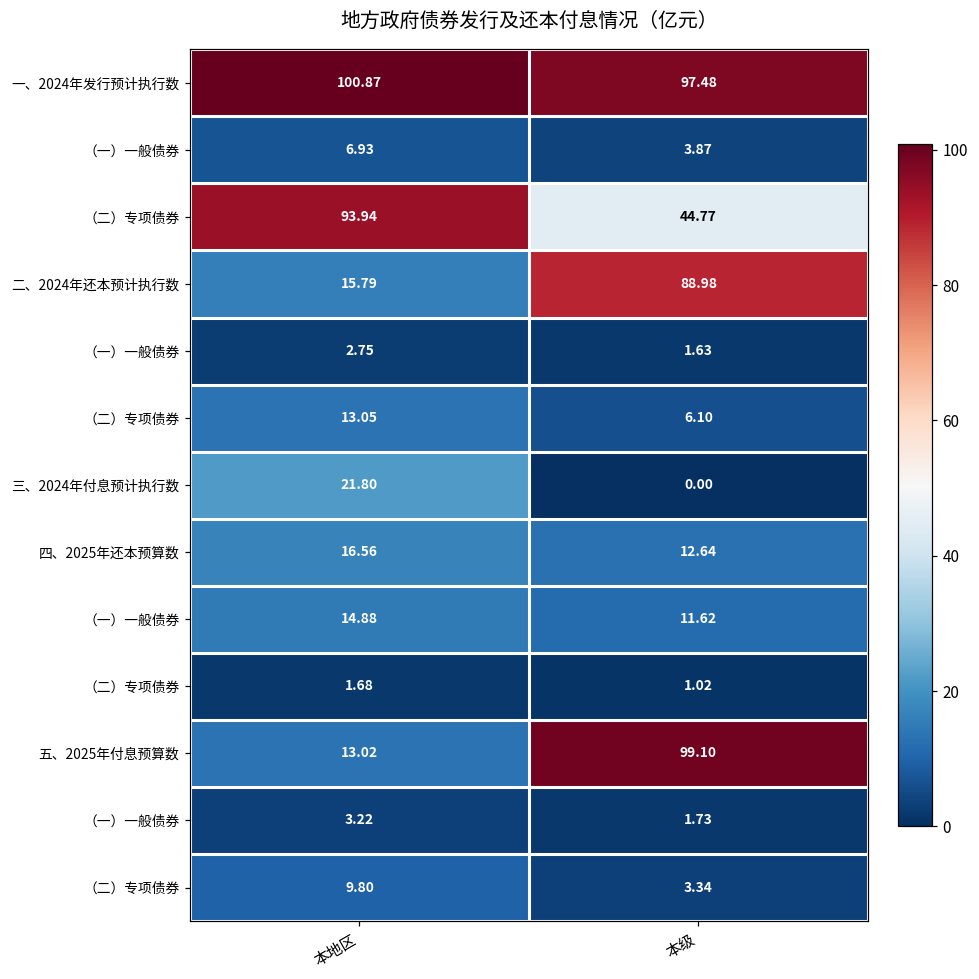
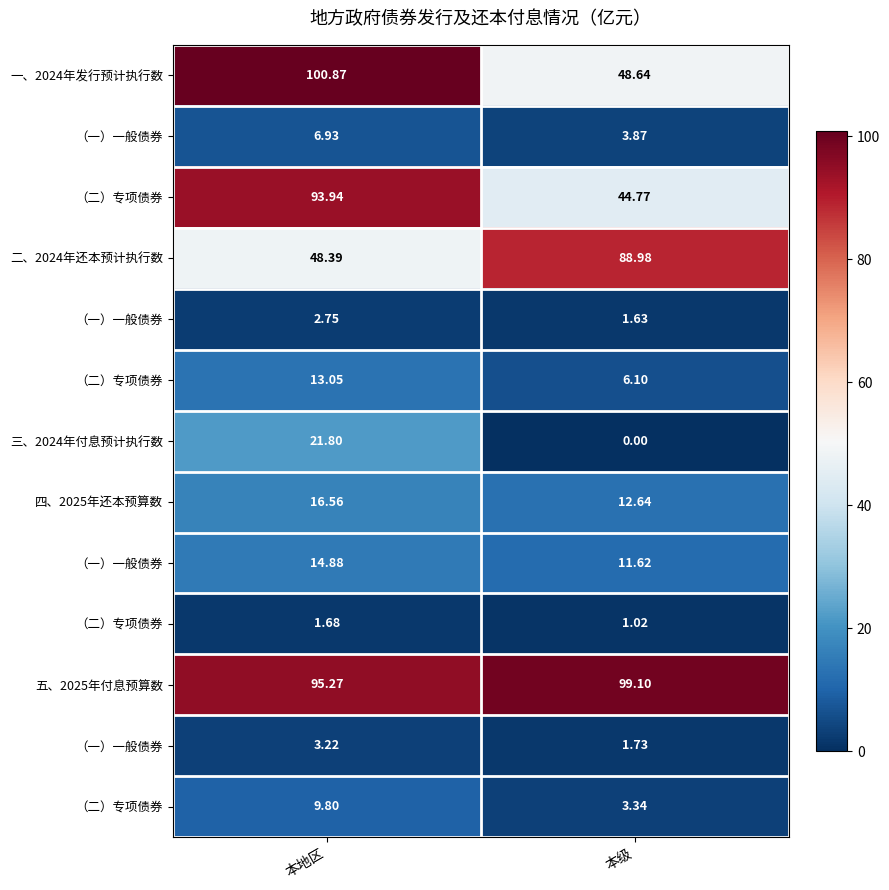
  {
    "一、2024年发行预计执行数": {
      "本地区": 100.87,
-     "本级": 97.48
+     "本级": 48.64
    },
    "二、2024年还本预计执行数": {
-     "本地区": 15.79,
+     "本地区": 48.39,
      "本级": 88.98
    },
    "三、2024年付息预计执行数": {
      "本地区": 21.80,
      "本级": 0.00
    },
    "四、2025年还本预算数": {
      "本地区": 16.56,
      "本级": 12.64
    },
    "五、2025年付息预算数": {
-     "本地区": 13.02,
+     "本地区": 95.27,
      "本级": 99.10
    }
  }
